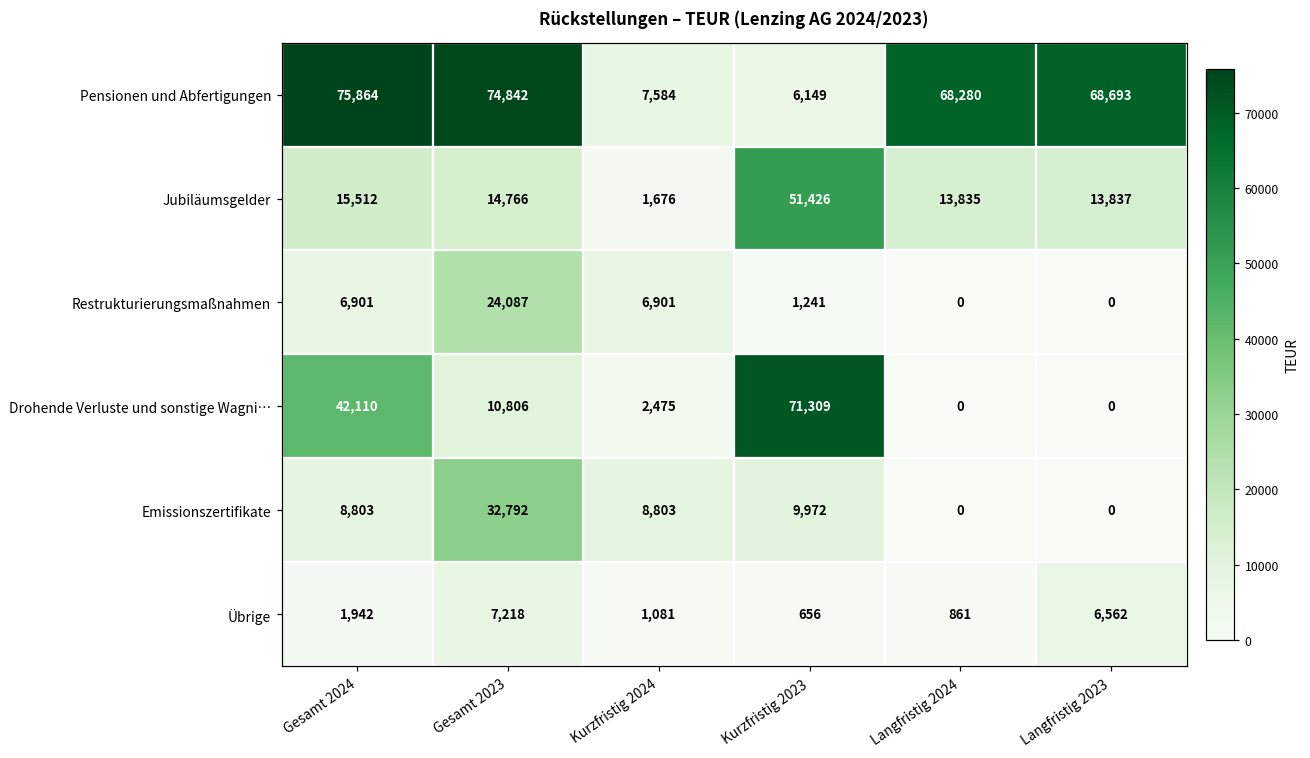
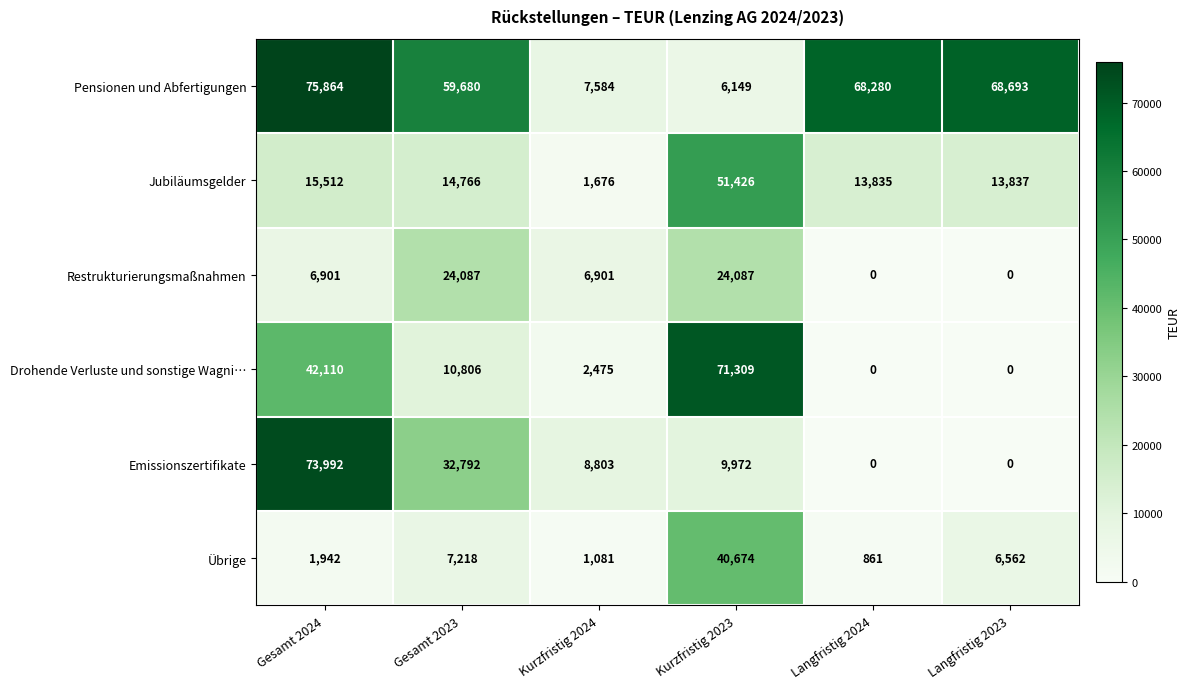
  {
    "Pensionen und Abfertigungen": {
      "Gesamt 2024": "75,864",
-     "Gesamt 2023": "74,842",
+     "Gesamt 2023": "59,680",
      "Kurzfristig 2024": "7,584",
      "Kurzfristig 2023": "6,149",
      "Langfristig 2024": "68,280",
      "Langfristig 2023": "68,693"
    },
    "Jubiläumsgelder": {
      "Gesamt 2024": "15,512",
      "Gesamt 2023": "14,766",
      "Kurzfristig 2024": "1,676",
      "Kurzfristig 2023": "51,426",
      "Langfristig 2024": "13,835",
      "Langfristig 2023": "13,837"
    },
    "Restrukturierungsmaßnahmen": {
      "Gesamt 2024": "6,901",
      "Gesamt 2023": "24,087",
      "Kurzfristig 2024": "6,901",
-     "Kurzfristig 2023": "1,241",
+     "Kurzfristig 2023": "24,087",
      "Langfristig 2024": "0",
      "Langfristig 2023": "0"
    },
    "Drohende Verluste und sonstige Wagni…": {
      "Gesamt 2024": "42,110",
      "Gesamt 2023": "10,806",
      "Kurzfristig 2024": "2,475",
      "Kurzfristig 2023": "71,309",
      "Langfristig 2024": "0",
      "Langfristig 2023": "0"
    },
    "Emissionszertifikate": {
-     "Gesamt 2024": "8,803",
+     "Gesamt 2024": "73,992",
      "Gesamt 2023": "32,792",
      "Kurzfristig 2024": "8,803",
      "Kurzfristig 2023": "9,972",
      "Langfristig 2024": "0",
      "Langfristig 2023": "0"
    },
    "Übrige": {
      "Gesamt 2024": "1,942",
      "Gesamt 2023": "7,218",
      "Kurzfristig 2024": "1,081",
-     "Kurzfristig 2023": "656",
+     "Kurzfristig 2023": "40,674",
      "Langfristig 2024": "861",
      "Langfristig 2023": "6,562"
    }
  }
